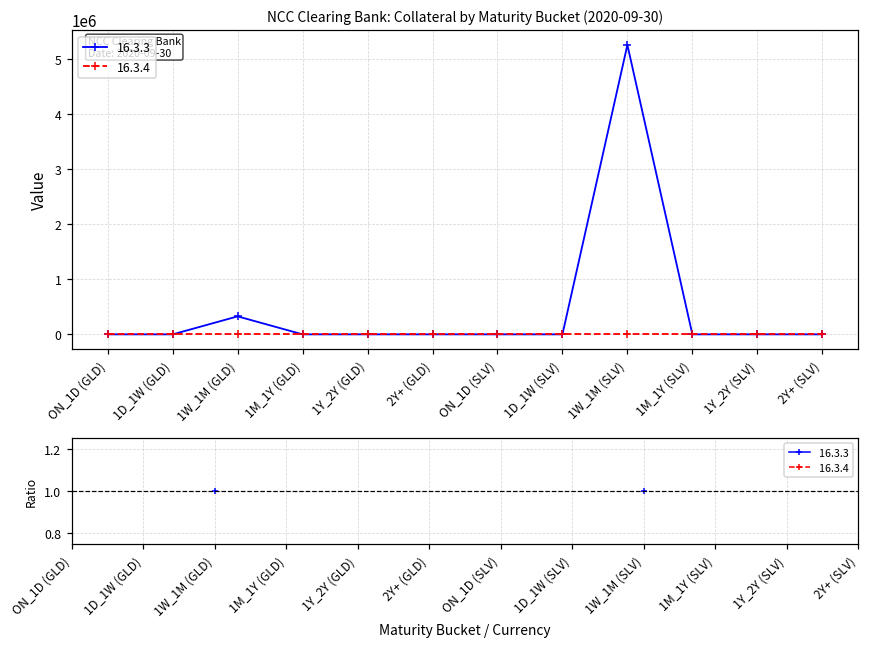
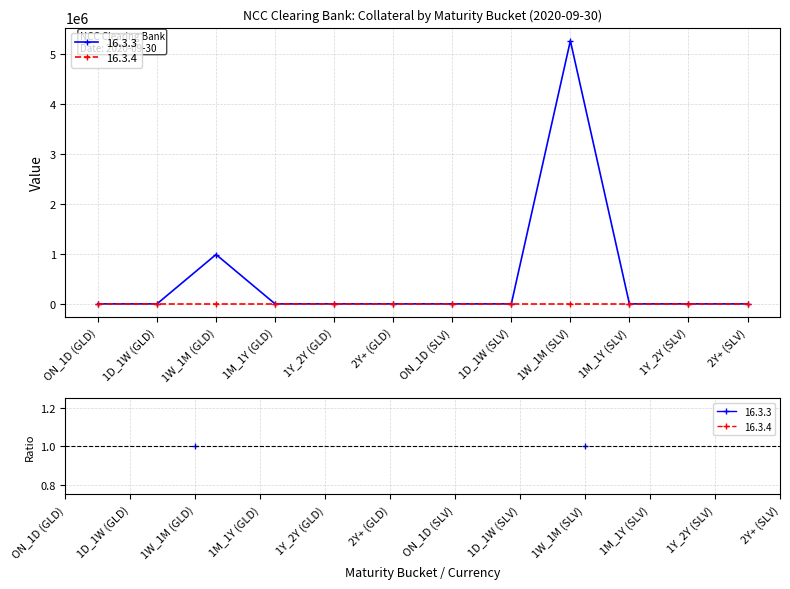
  {
    "NCC Clearing Bank: Collateral by Maturity Bucket (2020-09-30)": {
      "16.3.3": {
-       "1W_1M (GLD)": 300000,
+       "1W_1M (GLD)": 1000000,
        "1W_1M (SLV)": 5300000
      },
      "16.3.4": {
        "1W_1M (GLD)": 0,
        "1W_1M (SLV)": 0
      }
    }
  }
